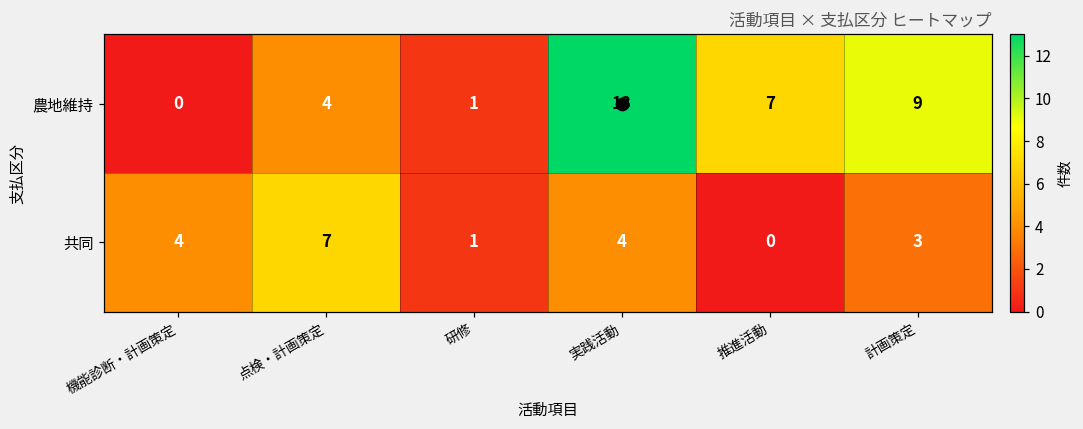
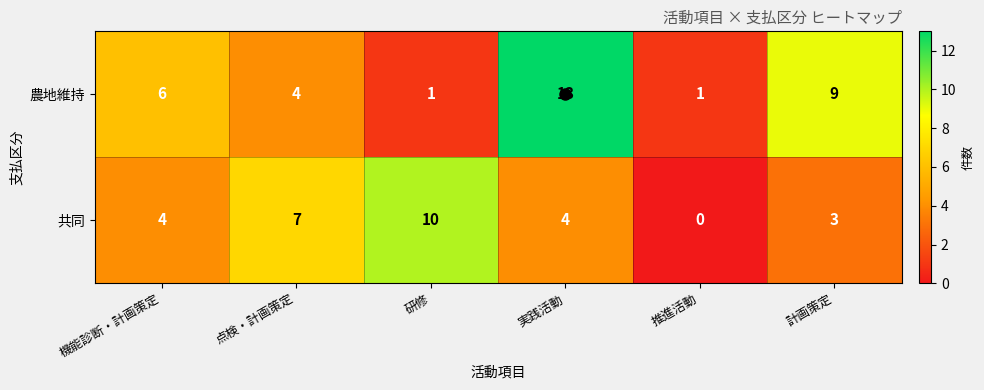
  {
    "農地維持": {
-     "機能診断・計画策定": 0,
+     "機能診断・計画策定": 6,
      "点検・計画策定": 4,
      "研修": 1,
-     "推進活動": 7,
+     "推進活動": 1,
      "計画策定": 9
    },
    "共同": {
      "機能診断・計画策定": 4,
      "点検・計画策定": 7,
-     "研修": 1,
+     "研修": 10,
      "実践活動": 4,
      "推進活動": 0,
      "計画策定": 3
    }
  }
